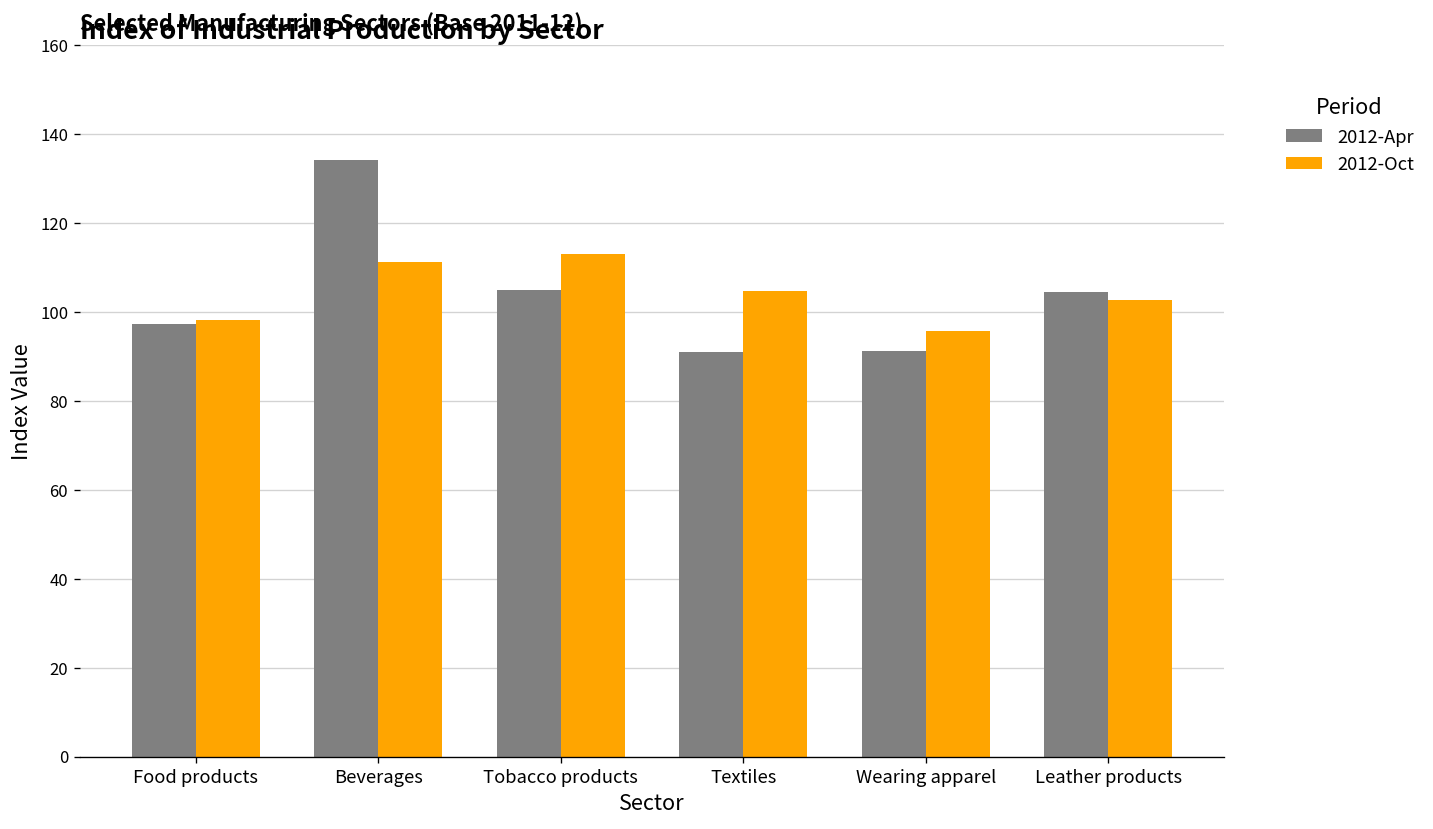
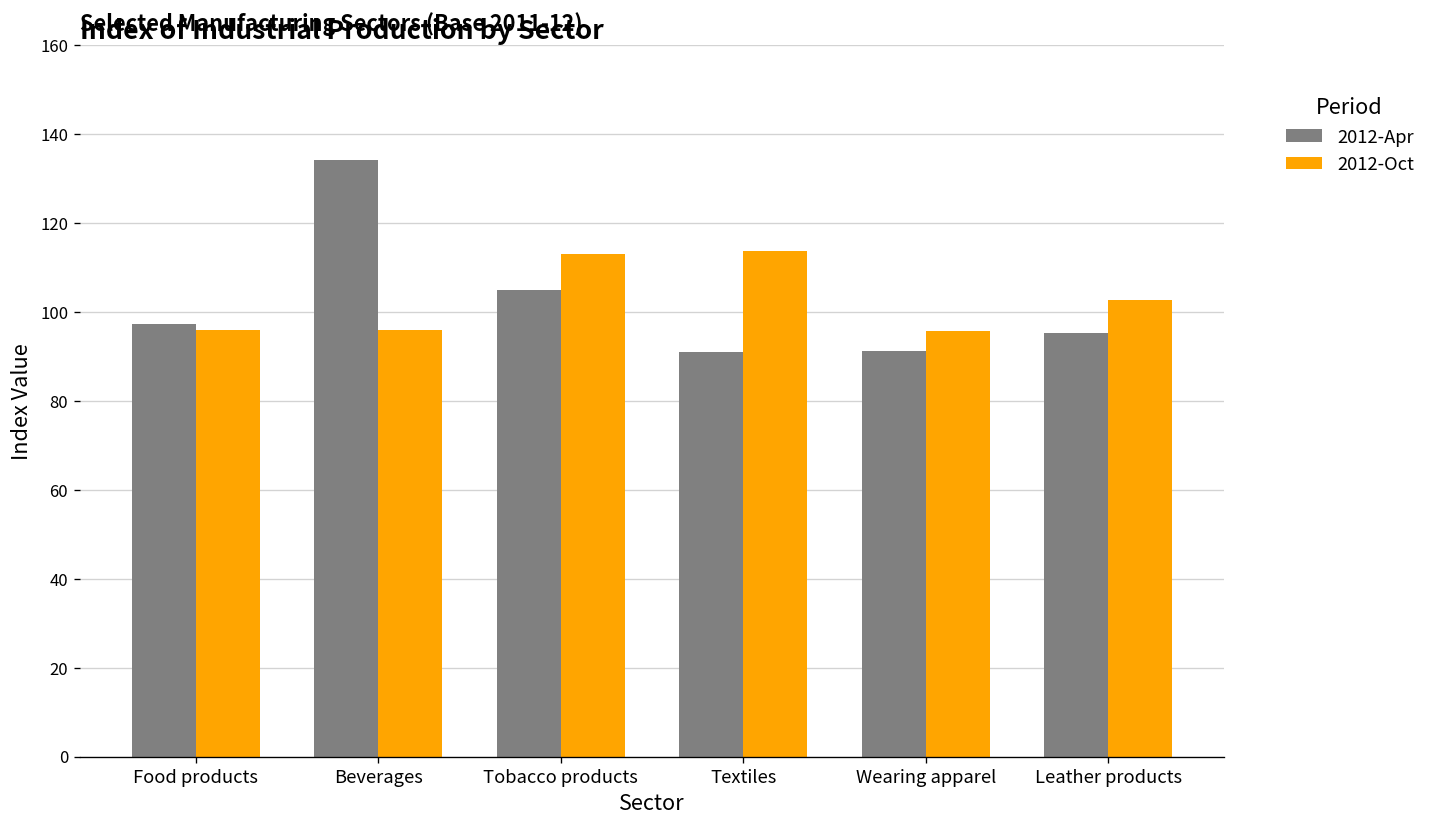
  {
    "2012-Apr": {
      "Food products": 97,
      "Beverages": 134,
      "Tobacco products": 105,
      "Textiles": 91,
      "Wearing apparel": 91,
-     "Leather products": 105
+     "Leather products": 95
    },
    "2012-Oct": {
-     "Food products": 98,
-     "Beverages": 111,
+     "Food products": 96,
+     "Beverages": 96,
      "Tobacco products": 113,
-     "Textiles": 105,
+     "Textiles": 114,
      "Wearing apparel": 96,
      "Leather products": 103
    }
  }
